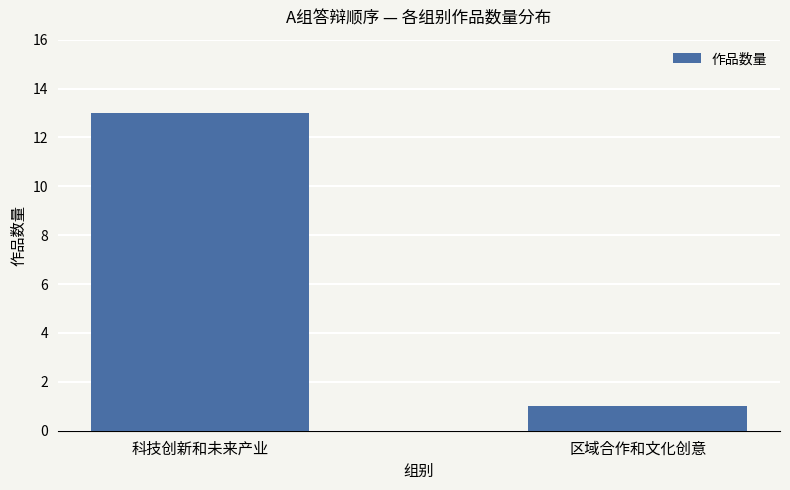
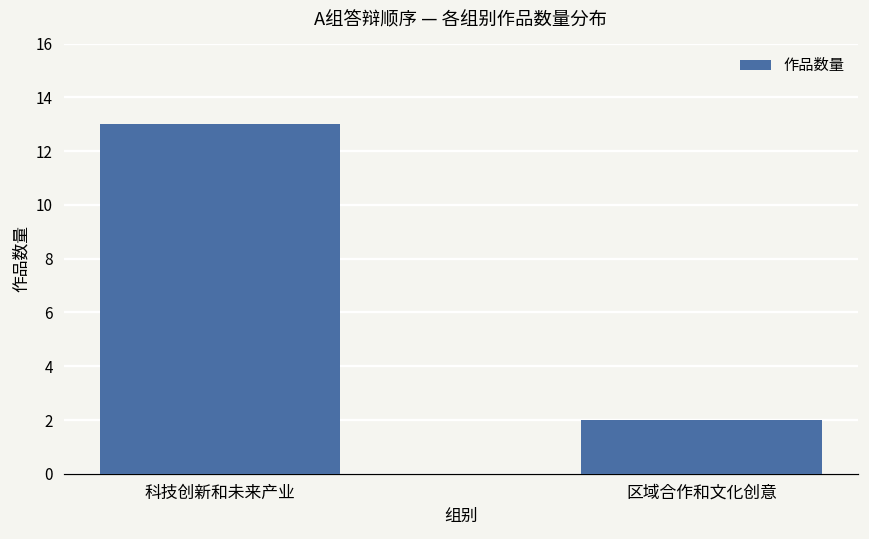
  {
    "科技创新和未来产业": 13,
-   "区域合作和文化创意": 1
+   "区域合作和文化创意": 2
  }
